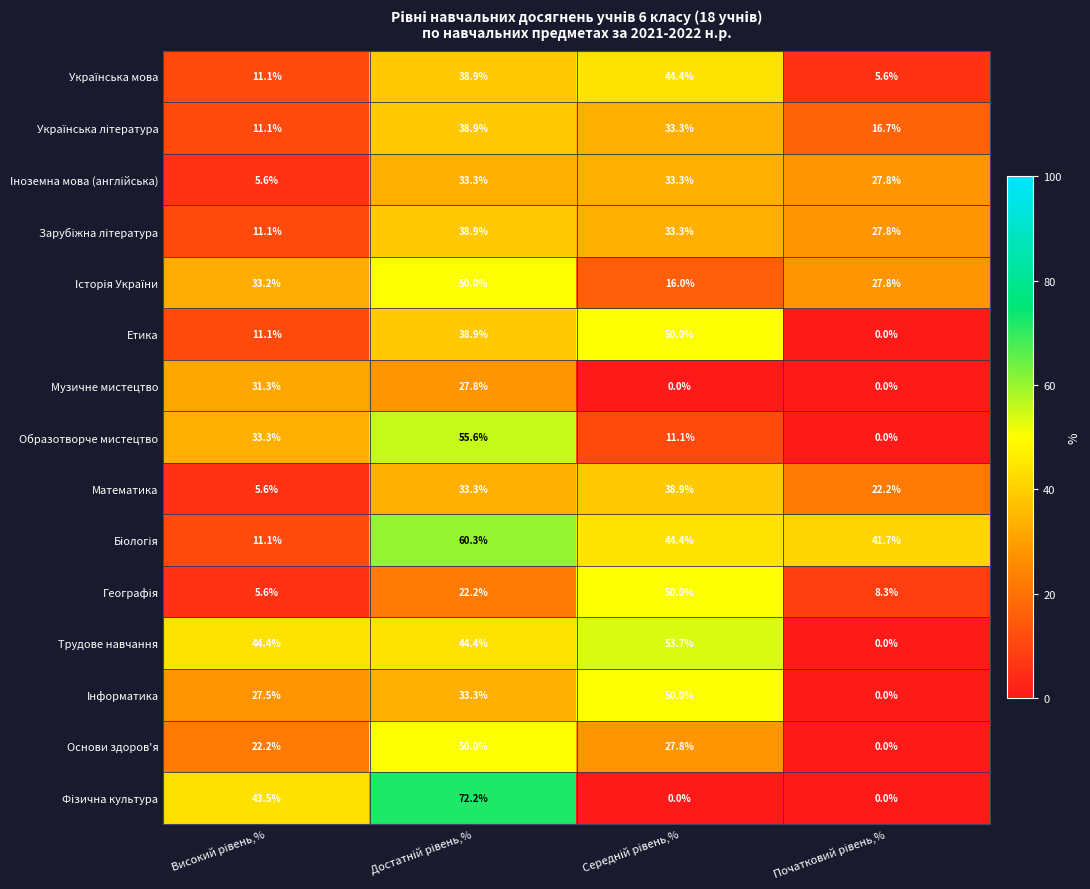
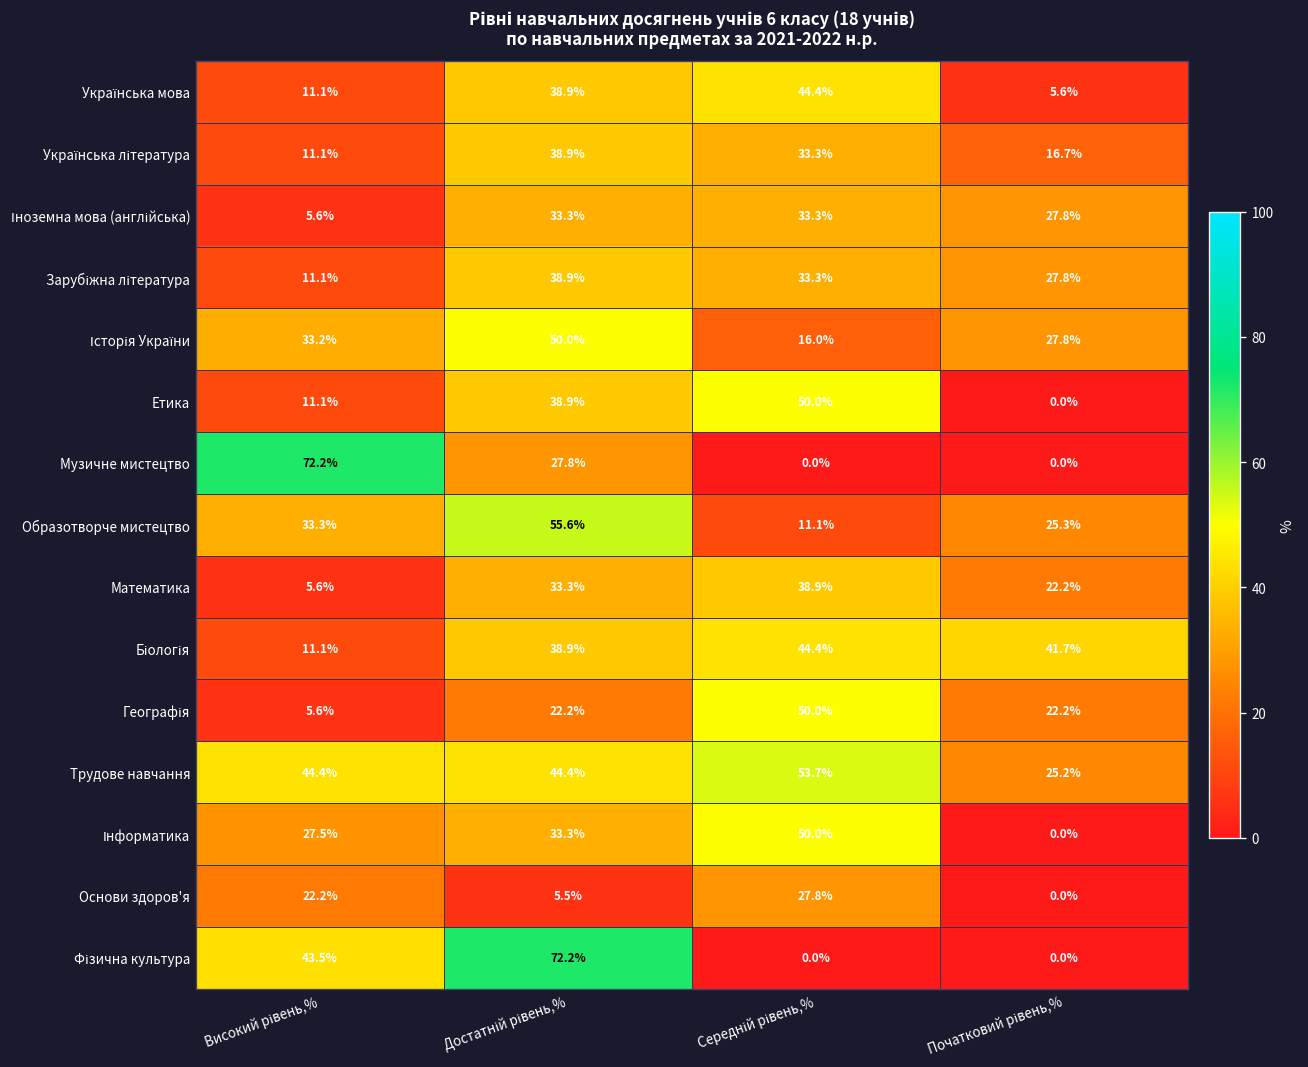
  {
    "Українська мова": {
      "Високий рівень,%": "11.1%",
      "Достатній рівень,%": "38.9%",
      "Середній рівень,%": "44.4%",
      "Початковий рівень,%": "5.6%"
    },
    "Українська література": {
      "Високий рівень,%": "11.1%",
      "Достатній рівень,%": "38.9%",
      "Середній рівень,%": "33.3%",
      "Початковий рівень,%": "16.7%"
    },
    "Іноземна мова (англійська)": {
      "Високий рівень,%": "5.6%",
      "Достатній рівень,%": "33.3%",
      "Середній рівень,%": "33.3%",
      "Початковий рівень,%": "27.8%"
    },
    "Зарубіжна література": {
      "Високий рівень,%": "11.1%",
      "Достатній рівень,%": "38.9%",
      "Середній рівень,%": "33.3%",
      "Початковий рівень,%": "27.8%"
    },
    "Історія України": {
      "Високий рівень,%": "33.2%",
      "Достатній рівень,%": "50.0%",
      "Середній рівень,%": "16.0%",
      "Початковий рівень,%": "27.8%"
    },
    "Етика": {
      "Високий рівень,%": "11.1%",
      "Достатній рівень,%": "38.9%",
      "Середній рівень,%": "50.0%",
      "Початковий рівень,%": "0.0%"
    },
    "Музичне мистецтво": {
-     "Високий рівень,%": "31.3%",
+     "Високий рівень,%": "72.2%",
      "Достатній рівень,%": "27.8%",
      "Середній рівень,%": "0.0%",
      "Початковий рівень,%": "0.0%"
    },
    "Образотворче мистецтво": {
      "Високий рівень,%": "33.3%",
      "Достатній рівень,%": "55.6%",
      "Середній рівень,%": "11.1%",
-     "Початковий рівень,%": "0.0%"
+     "Початковий рівень,%": "25.3%"
    },
    "Математика": {
      "Високий рівень,%": "5.6%",
      "Достатній рівень,%": "33.3%",
      "Середній рівень,%": "38.9%",
      "Початковий рівень,%": "22.2%"
    },
    "Біологія": {
      "Високий рівень,%": "11.1%",
-     "Достатній рівень,%": "60.3%",
+     "Достатній рівень,%": "38.9%",
      "Середній рівень,%": "44.4%",
      "Початковий рівень,%": "41.7%"
    },
    "Географія": {
      "Високий рівень,%": "5.6%",
      "Достатній рівень,%": "22.2%",
      "Середній рівень,%": "50.0%",
-     "Початковий рівень,%": "8.3%"
+     "Початковий рівень,%": "22.2%"
    },
    "Трудове навчання": {
      "Високий рівень,%": "44.4%",
      "Достатній рівень,%": "44.4%",
      "Середній рівень,%": "53.7%",
-     "Початковий рівень,%": "0.0%"
+     "Початковий рівень,%": "25.2%"
    },
    "Інформатика": {
      "Високий рівень,%": "27.5%",
      "Достатній рівень,%": "33.3%",
      "Середній рівень,%": "50.0%",
      "Початковий рівень,%": "0.0%"
    },
    "Основи здоров'я": {
      "Високий рівень,%": "22.2%",
-     "Достатній рівень,%": "50.0%",
+     "Достатній рівень,%": "5.5%",
      "Середній рівень,%": "27.8%",
      "Початковий рівень,%": "0.0%"
    },
    "Фізична культура": {
      "Високий рівень,%": "43.5%",
      "Достатній рівень,%": "72.2%",
      "Середній рівень,%": "0.0%",
      "Початковий рівень,%": "0.0%"
    }
  }
